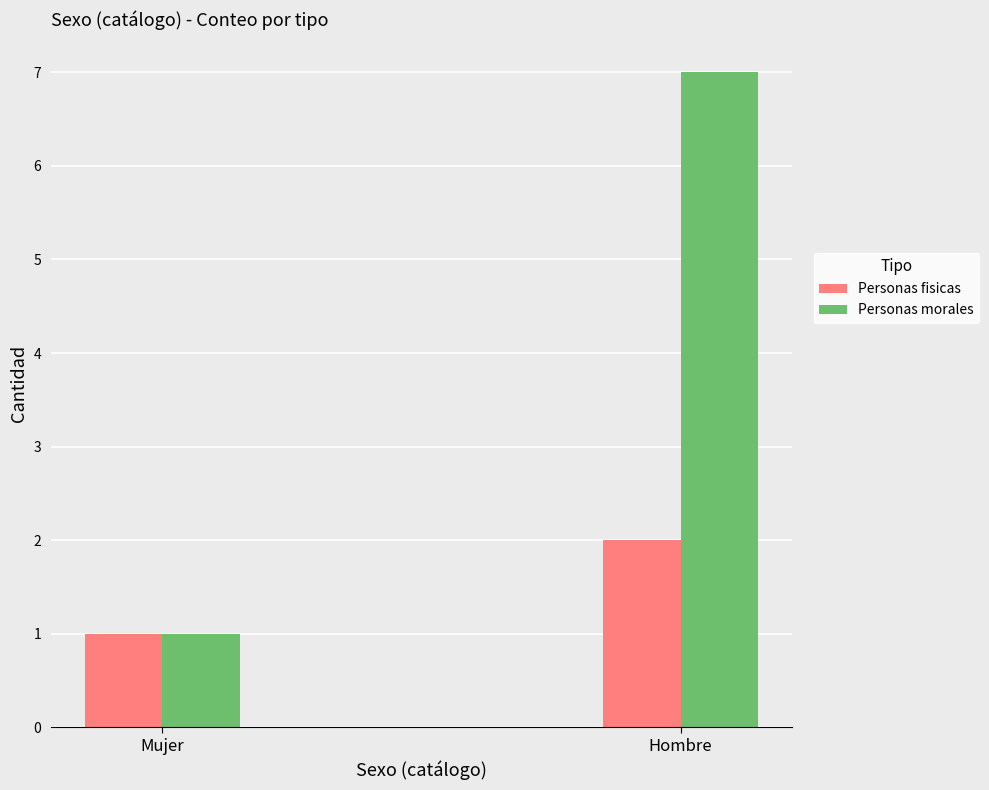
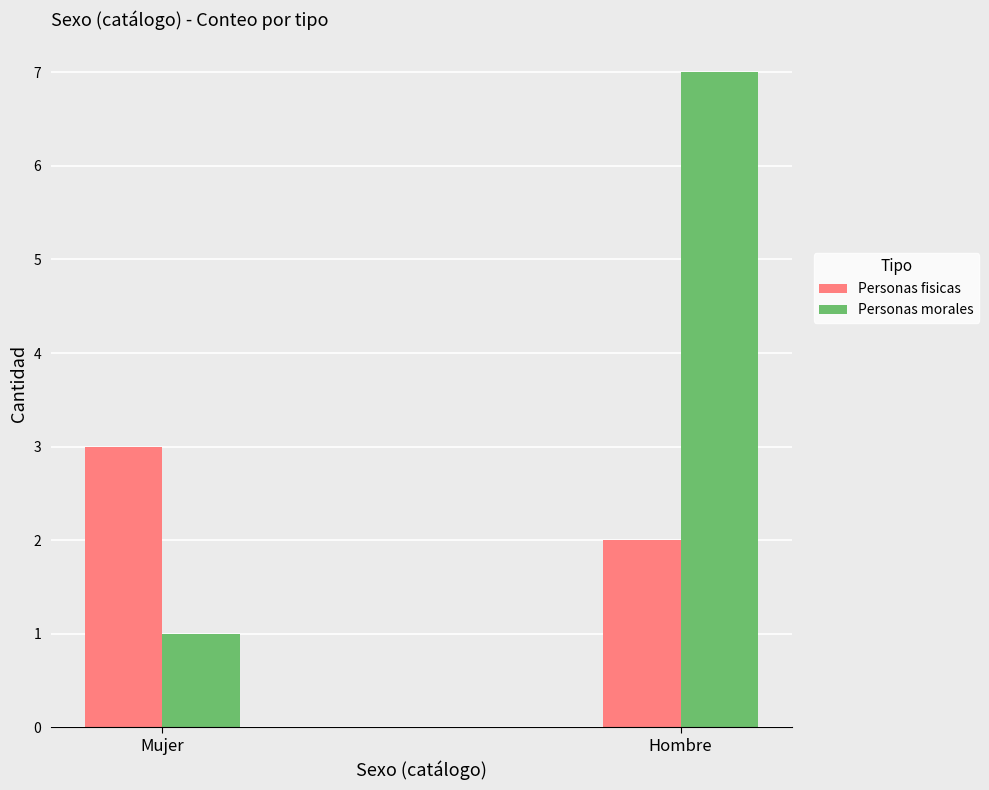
  {
    "Personas fisicas": {
-     "Mujer": 1,
+     "Mujer": 3,
      "Hombre": 2
    },
    "Personas morales": {
      "Mujer": 1,
      "Hombre": 7
    }
  }
